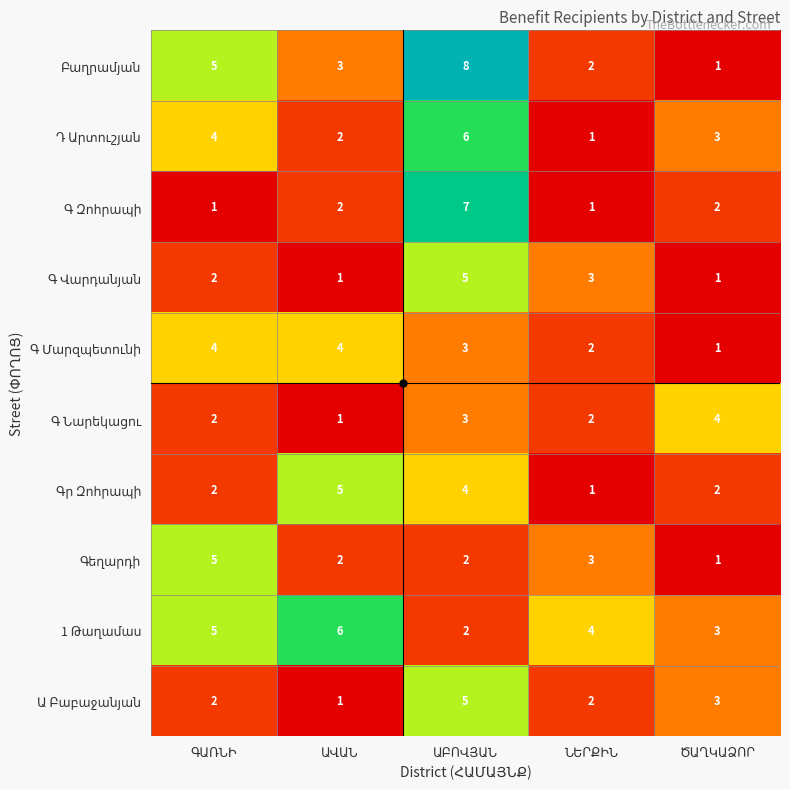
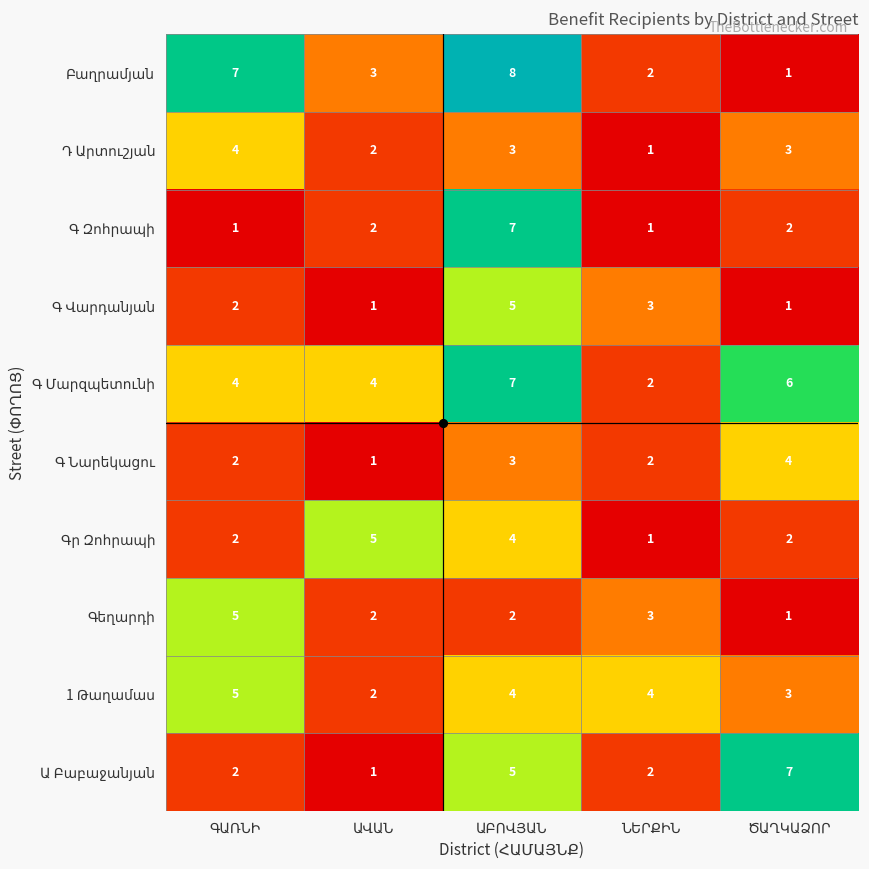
  {
    "Բաղրամյան": {
-     "ԳԱՌՆԻ": 5,
+     "ԳԱՌՆԻ": 7,
      "ԱՎԱՆ": 3,
      "ԱԲՈՎՅԱՆ": 8,
      "ՆԵՐՔԻՆ": 2,
      "ԾԱՂԿԱՁՈՐ": 1
    },
    "Դ Արտուշյան": {
      "ԳԱՌՆԻ": 4,
      "ԱՎԱՆ": 2,
-     "ԱԲՈՎՅԱՆ": 6,
+     "ԱԲՈՎՅԱՆ": 3,
      "ՆԵՐՔԻՆ": 1,
      "ԾԱՂԿԱՁՈՐ": 3
    },
    "Գ Զոհրապի": {
      "ԳԱՌՆԻ": 1,
      "ԱՎԱՆ": 2,
      "ԱԲՈՎՅԱՆ": 7,
      "ՆԵՐՔԻՆ": 1,
      "ԾԱՂԿԱՁՈՐ": 2
    },
    "Գ Վարդանյան": {
      "ԳԱՌՆԻ": 2,
      "ԱՎԱՆ": 1,
      "ԱԲՈՎՅԱՆ": 5,
      "ՆԵՐՔԻՆ": 3,
      "ԾԱՂԿԱՁՈՐ": 1
    },
    "Գ Մարզպետունի": {
      "ԳԱՌՆԻ": 4,
      "ԱՎԱՆ": 4,
-     "ԱԲՈՎՅԱՆ": 3,
+     "ԱԲՈՎՅԱՆ": 7,
      "ՆԵՐՔԻՆ": 2,
-     "ԾԱՂԿԱՁՈՐ": 1
+     "ԾԱՂԿԱՁՈՐ": 6
    },
    "Գ Նարեկացու": {
      "ԳԱՌՆԻ": 2,
      "ԱՎԱՆ": 1,
      "ԱԲՈՎՅԱՆ": 3,
      "ՆԵՐՔԻՆ": 2,
      "ԾԱՂԿԱՁՈՐ": 4
    },
    "Գր Զոհրապի": {
      "ԳԱՌՆԻ": 2,
      "ԱՎԱՆ": 5,
      "ԱԲՈՎՅԱՆ": 4,
      "ՆԵՐՔԻՆ": 1,
      "ԾԱՂԿԱՁՈՐ": 2
    },
    "Գեղարդի": {
      "ԳԱՌՆԻ": 5,
      "ԱՎԱՆ": 2,
      "ԱԲՈՎՅԱՆ": 2,
      "ՆԵՐՔԻՆ": 3,
      "ԾԱՂԿԱՁՈՐ": 1
    },
    "1 Թաղամաս": {
      "ԳԱՌՆԻ": 5,
-     "ԱՎԱՆ": 6,
-     "ԱԲՈՎՅԱՆ": 2,
+     "ԱՎԱՆ": 2,
+     "ԱԲՈՎՅԱՆ": 4,
      "ՆԵՐՔԻՆ": 4,
      "ԾԱՂԿԱՁՈՐ": 3
    },
    "Ա Բաբաջանյան": {
      "ԳԱՌՆԻ": 2,
      "ԱՎԱՆ": 1,
      "ԱԲՈՎՅԱՆ": 5,
      "ՆԵՐՔԻՆ": 2,
-     "ԾԱՂԿԱՁՈՐ": 3
+     "ԾԱՂԿԱՁՈՐ": 7
    }
  }
